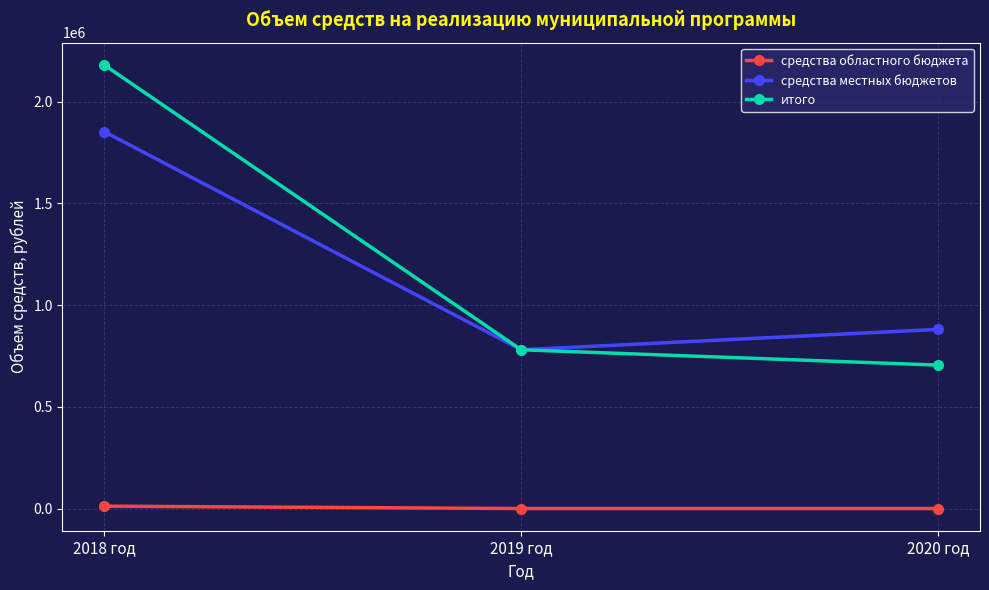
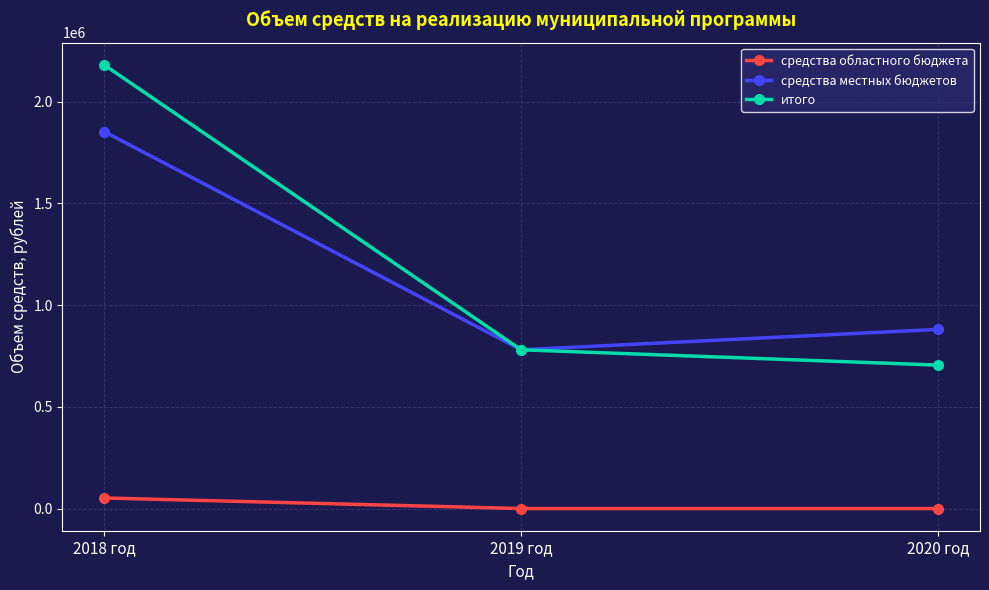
  {
    "средства областного бюджета": {
-     "2018 год": 10000,
+     "2018 год": 50000,
      "2019 год": 0,
      "2020 год": 0
    },
    "средства местных бюджетов": {
      "2018 год": 1850000,
      "2020 год": 880000
    },
    "итого": {
      "2018 год": 2180000,
      "2020 год": 710000
    }
  }
